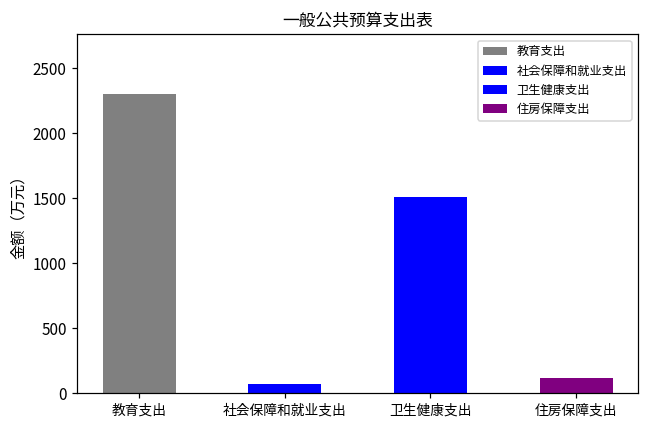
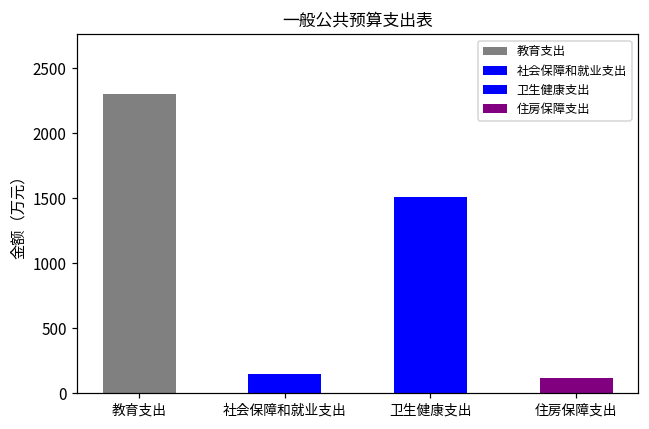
  {
    "教育支出": 2300,
-   "社会保障和就业支出": 70,
+   "社会保障和就业支出": 150,
    "卫生健康支出": 1510,
    "住房保障支出": 120
  }
